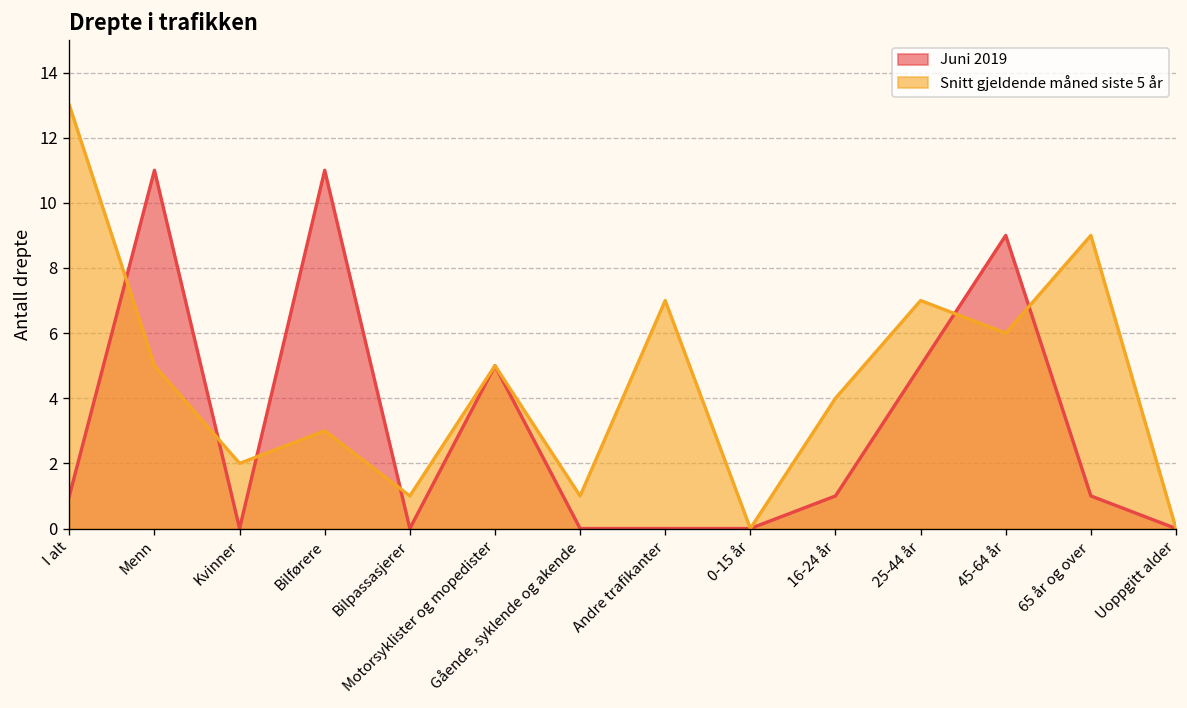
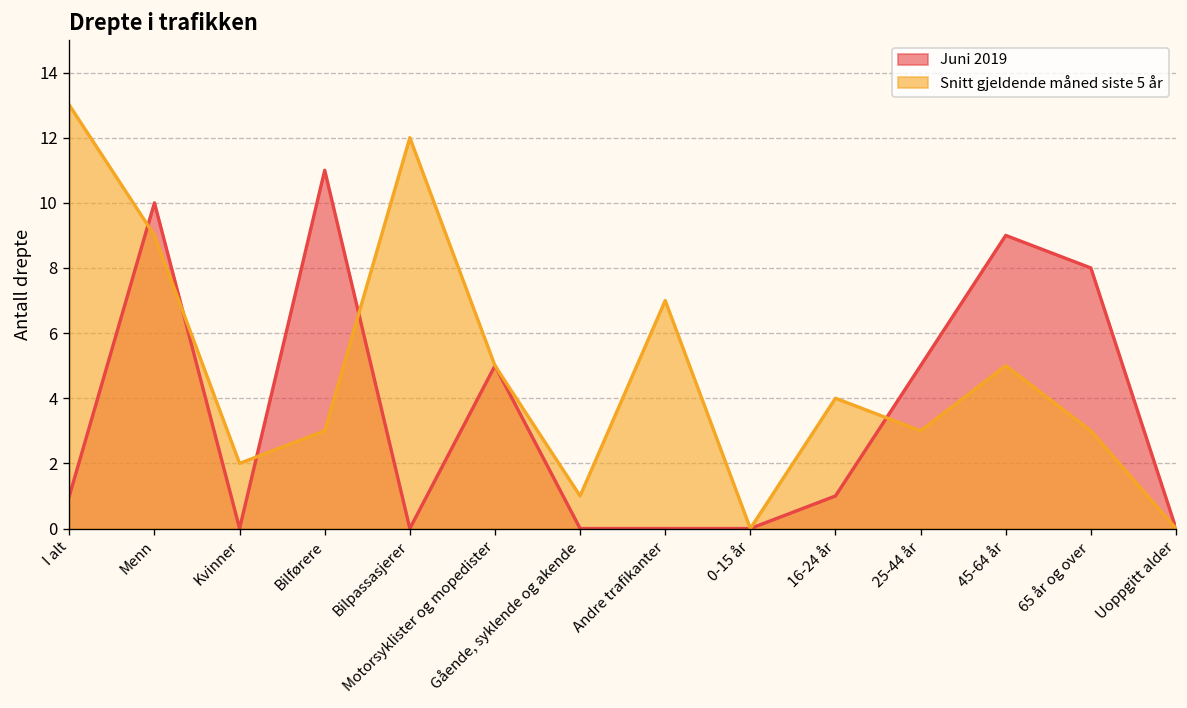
  {
    "Juni 2019": {
      "I alt": 1,
-     "Menn": 11,
+     "Menn": 10,
      "Kvinner": 0,
      "Bilførere": 11,
      "Bilpassasjerer": 0,
      "Gående, syklende og akende": 0,
      "Andre trafikanter": 0,
      "16-24 år": 1,
      "25-44 år": 5,
      "45-64 år": 9,
-     "65 år og over": 1
+     "65 år og over": 8
    },
    "Snitt gjeldende måned siste 5 år": {
      "I alt": 13,
-     "Menn": 5,
+     "Menn": 9,
      "Kvinner": 2,
      "Bilførere": 3,
-     "Bilpassasjerer": 1,
+     "Bilpassasjerer": 12,
      "Gående, syklende og akende": 1,
      "Andre trafikanter": 7,
      "16-24 år": 4,
-     "25-44 år": 7,
-     "45-64 år": 6,
-     "65 år og over": 9
+     "25-44 år": 3,
+     "45-64 år": 5,
+     "65 år og over": 3
    }
  }
